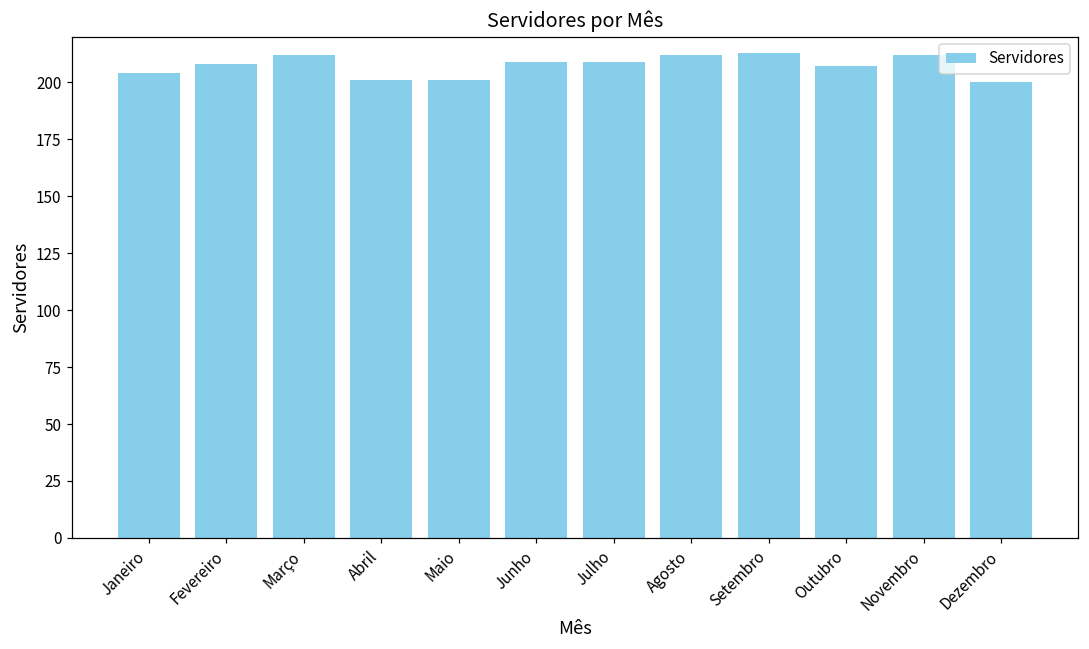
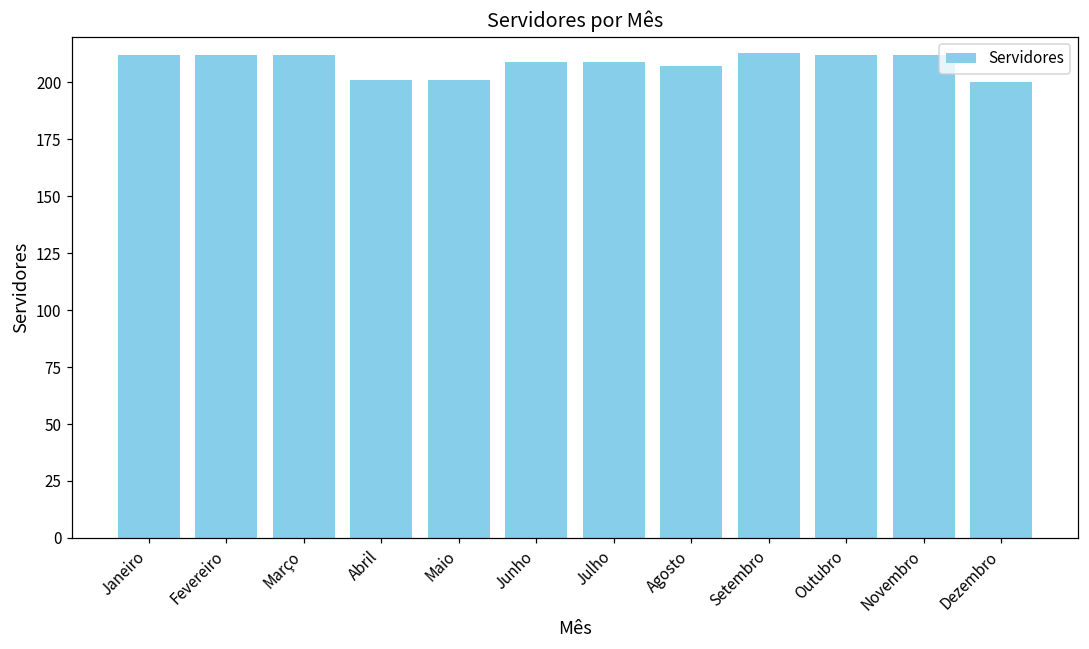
  {
-   "Janeiro": 204,
-   "Fevereiro": 208,
+   "Janeiro": 212,
+   "Fevereiro": 212,
    "Março": 212,
    "Abril": 201,
    "Maio": 201,
    "Junho": 209,
    "Julho": 209,
-   "Agosto": 212,
+   "Agosto": 207,
    "Setembro": 213,
-   "Outubro": 207,
+   "Outubro": 212,
    "Novembro": 212,
    "Dezembro": 200
  }
